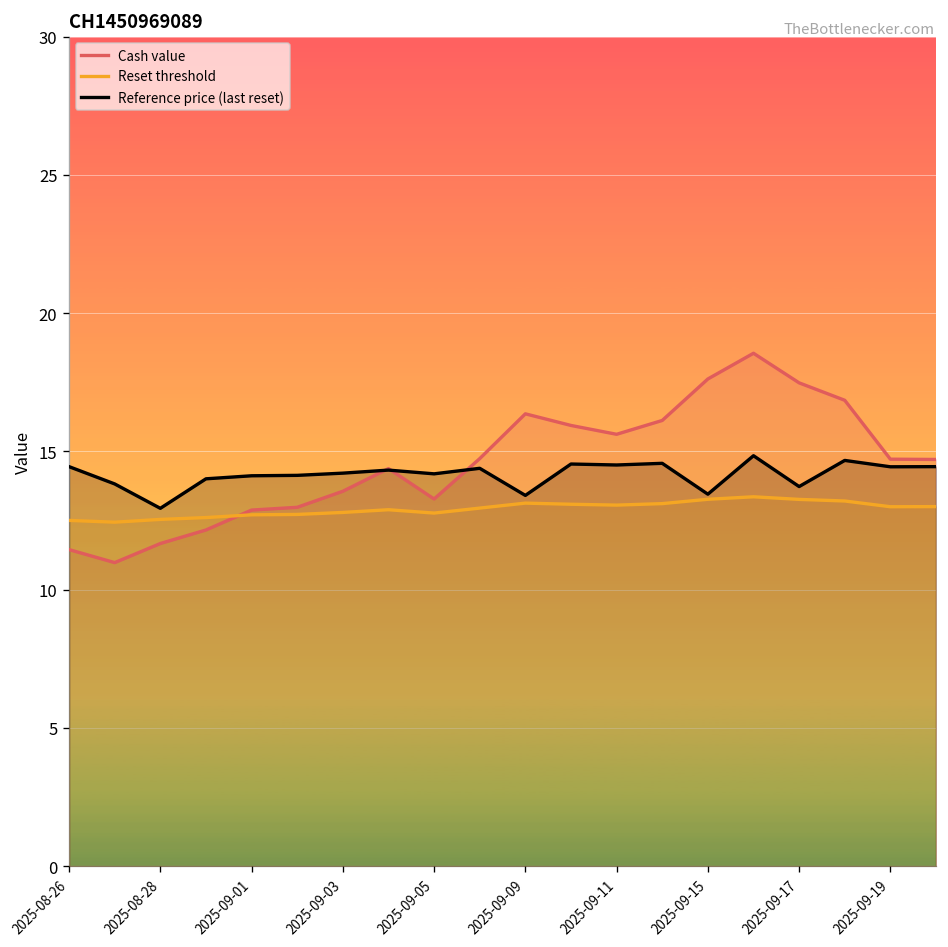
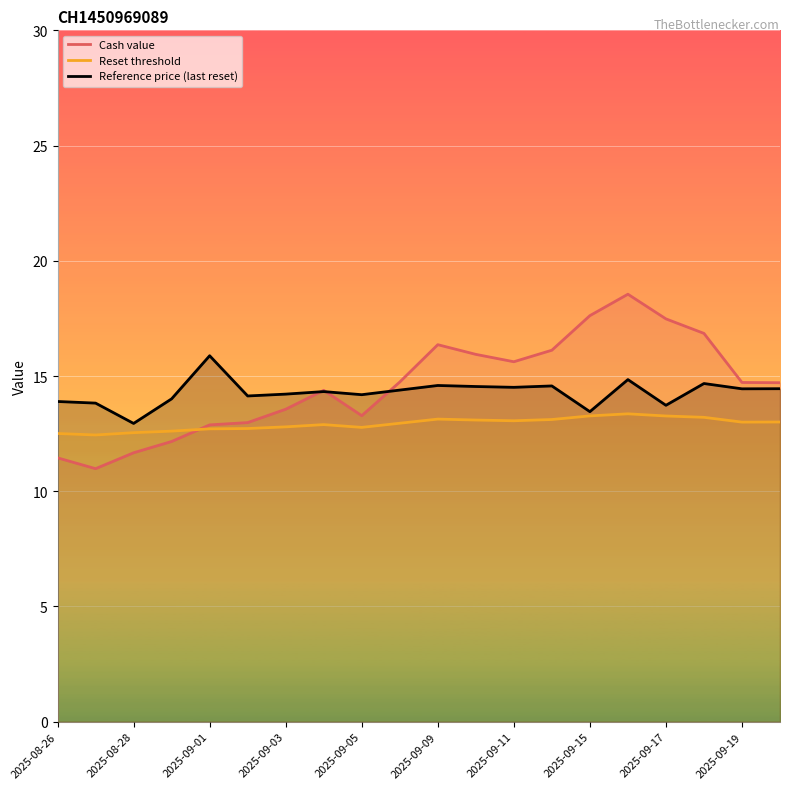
  {
    "Reference price (last reset)": {
-     "2025-08-26": 14.5,
+     "2025-08-26": 13.9,
      "2025-08-28": 12.9,
-     "2025-09-01": 14.1,
+     "2025-09-01": 15.9,
      "2025-09-03": 14.2,
      "2025-09-05": 14.2,
-     "2025-09-09": 13.4,
+     "2025-09-09": 14.6,
      "2025-09-11": 14.5,
      "2025-09-15": 13.5,
      "2025-09-17": 13.7,
      "2025-09-19": 14.4
    }
  }
